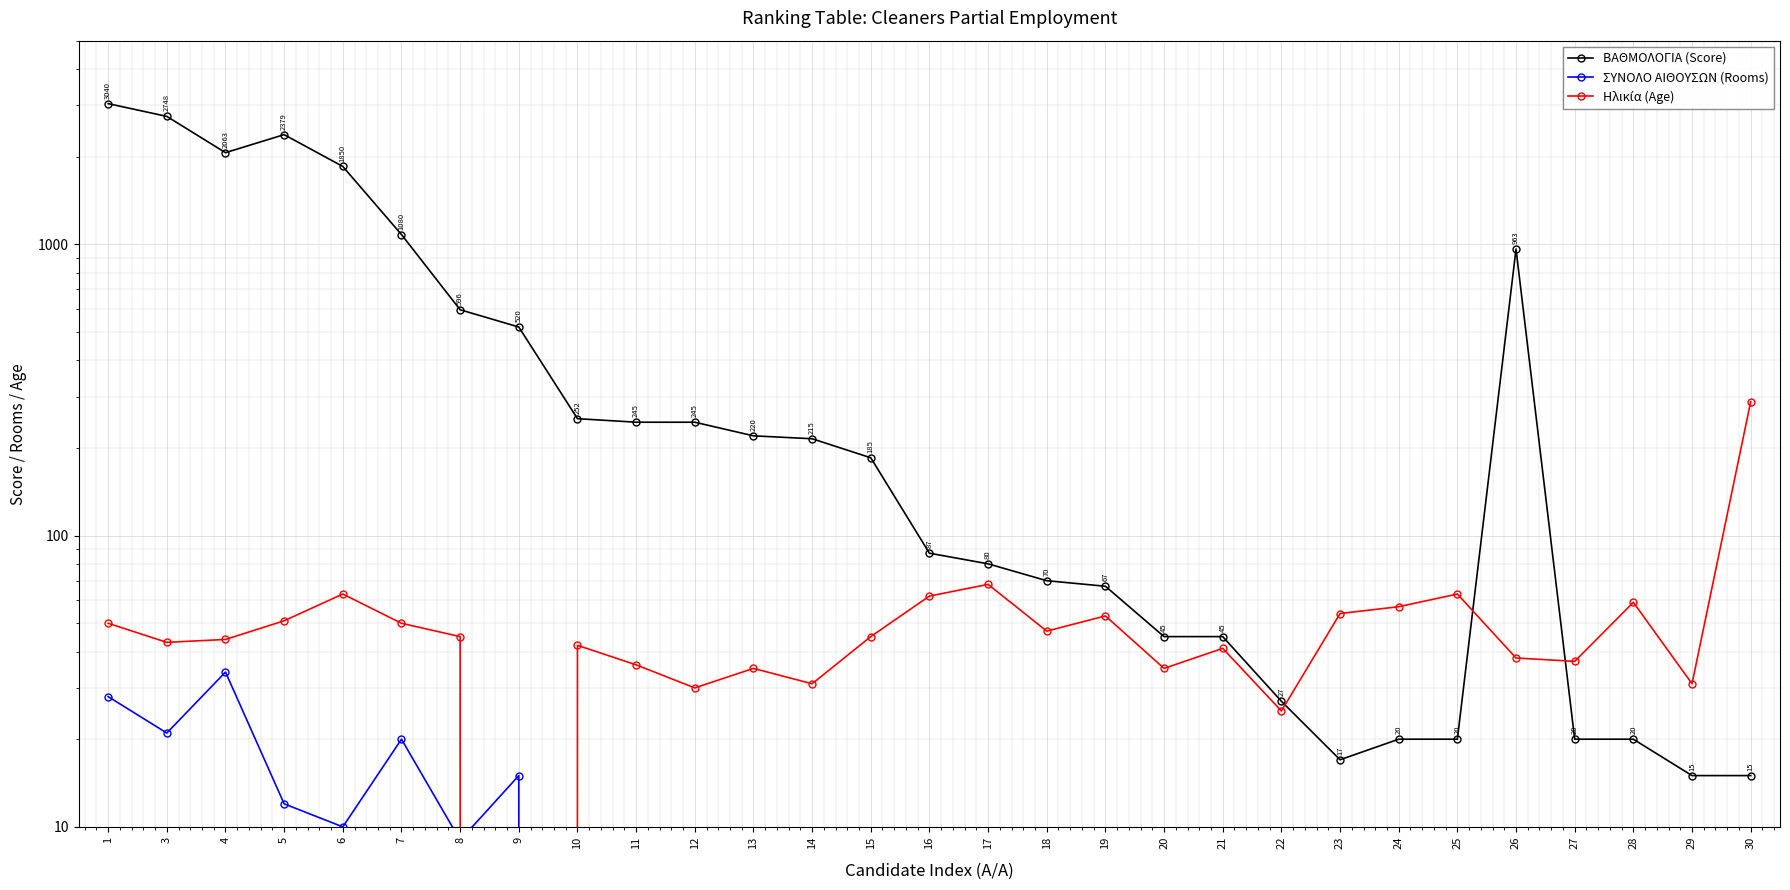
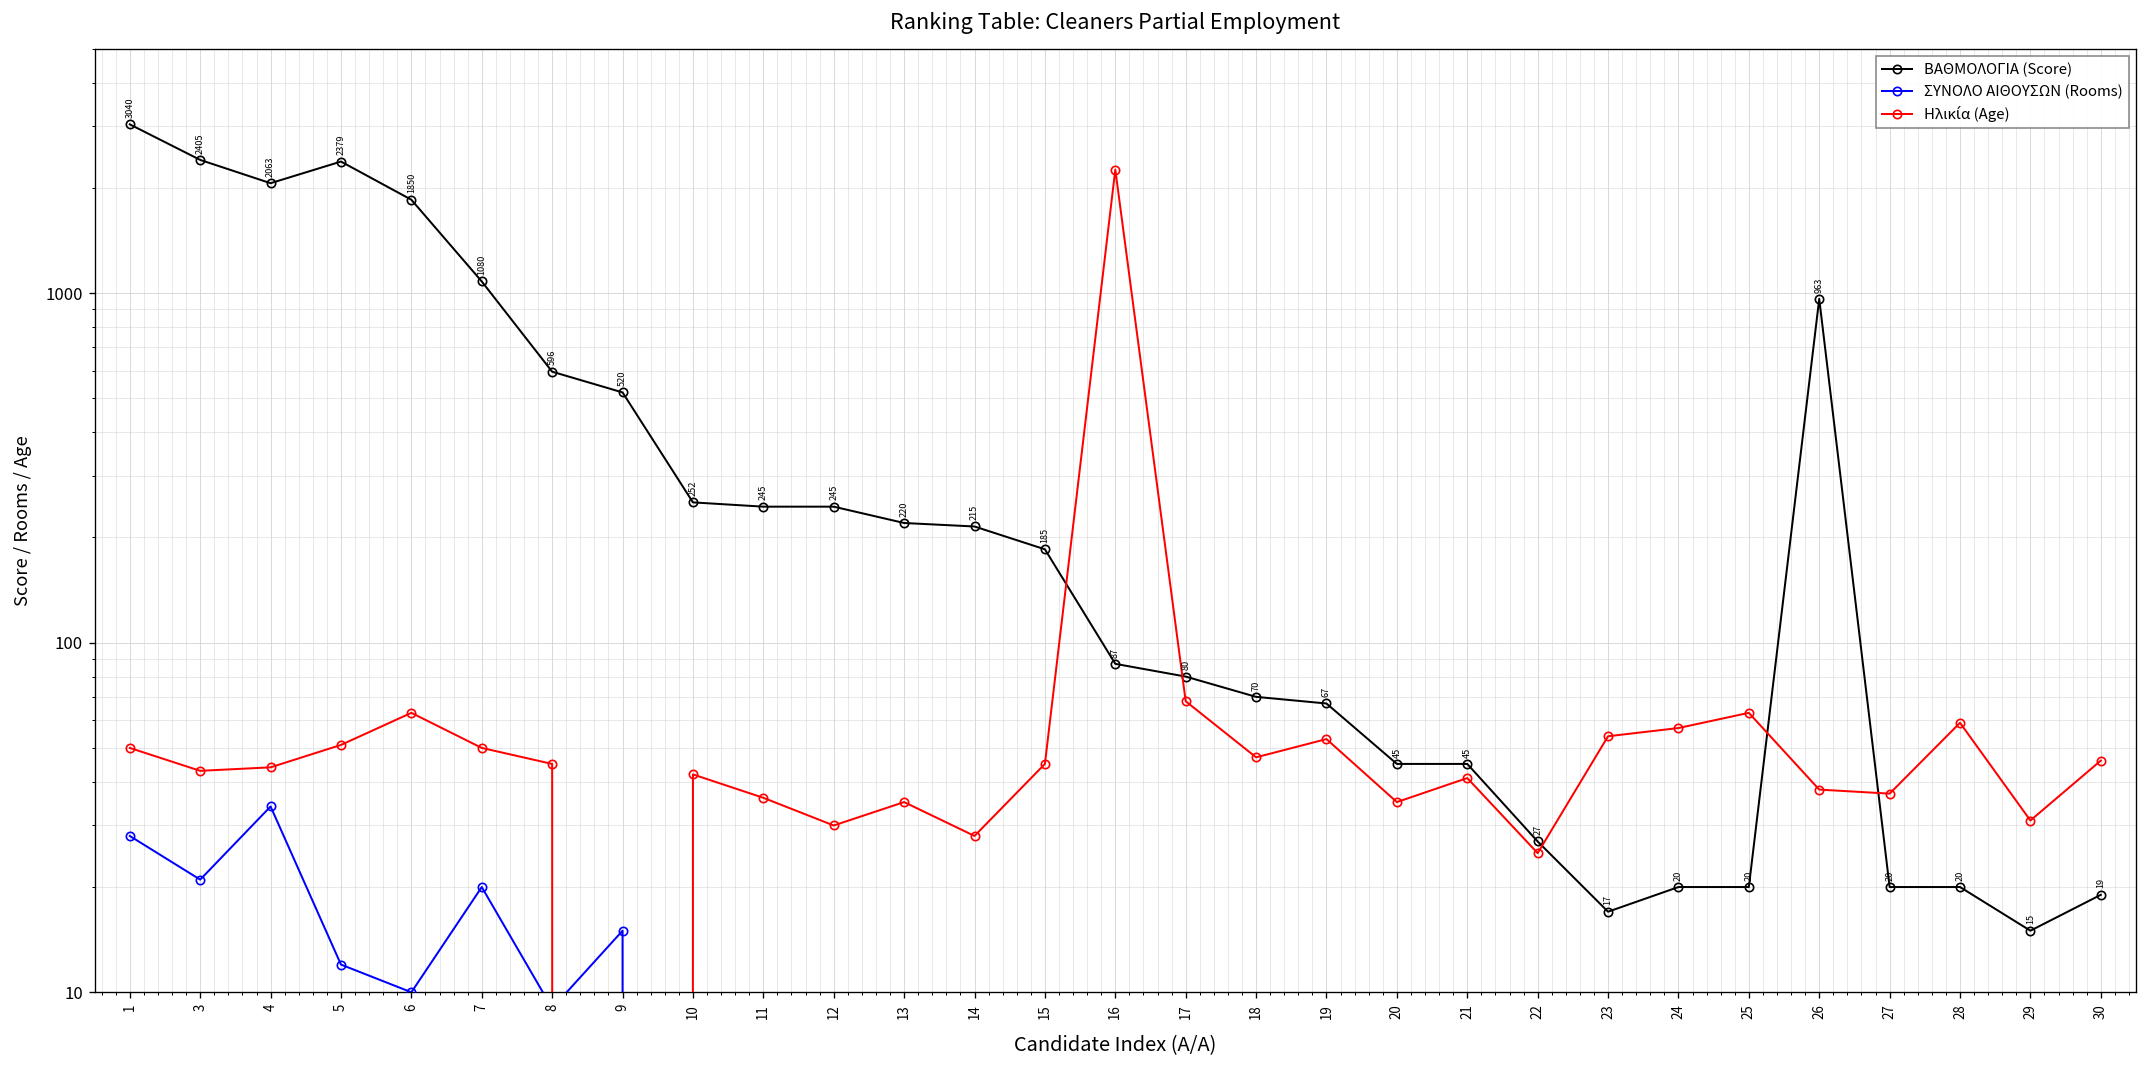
  {
    "ΒΑΘΜΟΛΟΓΙΑ (Score)": {
      "1": 3040,
-     "3": 2748,
+     "3": 2405,
      "4": 2063,
      "5": 2379,
      "6": 1850,
      "7": 1080,
      "8": 596,
      "9": 520,
      "10": 252,
      "11": 245,
      "12": 245,
      "13": 220,
      "14": 215,
      "15": 185,
      "16": 87,
      "17": 80,
      "18": 70,
      "19": 67,
      "20": 45,
      "21": 45,
      "22": 27,
      "23": 17,
      "24": 20,
      "25": 20,
      "26": 963,
      "27": 20,
      "28": 20,
      "29": 15,
-     "30": 15
+     "30": 19
    },
    "ΣΥΝΟΛΟ ΑΙΘΟΥΣΩΝ (Rooms)": {
      "1": 28,
      "3": 21,
      "4": 34,
      "5": 12,
      "6": 10,
      "7": 20,
      "9": 15
    },
    "Ηλικία (Age)": {
      "1": 50,
      "3": 43,
      "4": 44,
      "5": 51,
      "6": 63,
      "7": 50,
      "8": 45,
      "10": 42,
      "11": 36,
      "12": 30,
      "13": 35,
-     "14": 31,
+     "14": 28,
      "15": 45,
-     "16": 62,
+     "16": 2300,
      "17": 68,
      "18": 47,
      "19": 53,
      "20": 35,
      "21": 41,
      "22": 25,
      "23": 54,
      "24": 57,
      "25": 63,
      "26": 38,
      "27": 37,
      "28": 59,
      "29": 31,
-     "30": 290
+     "30": 46
    }
  }
